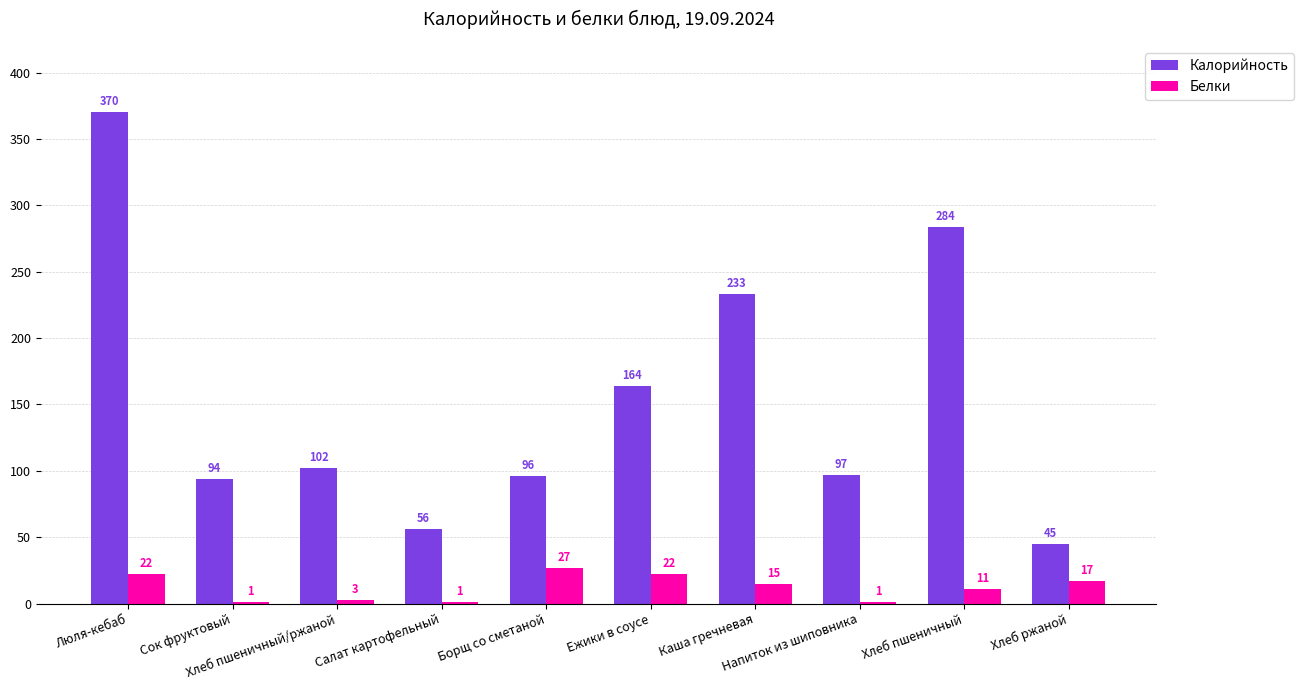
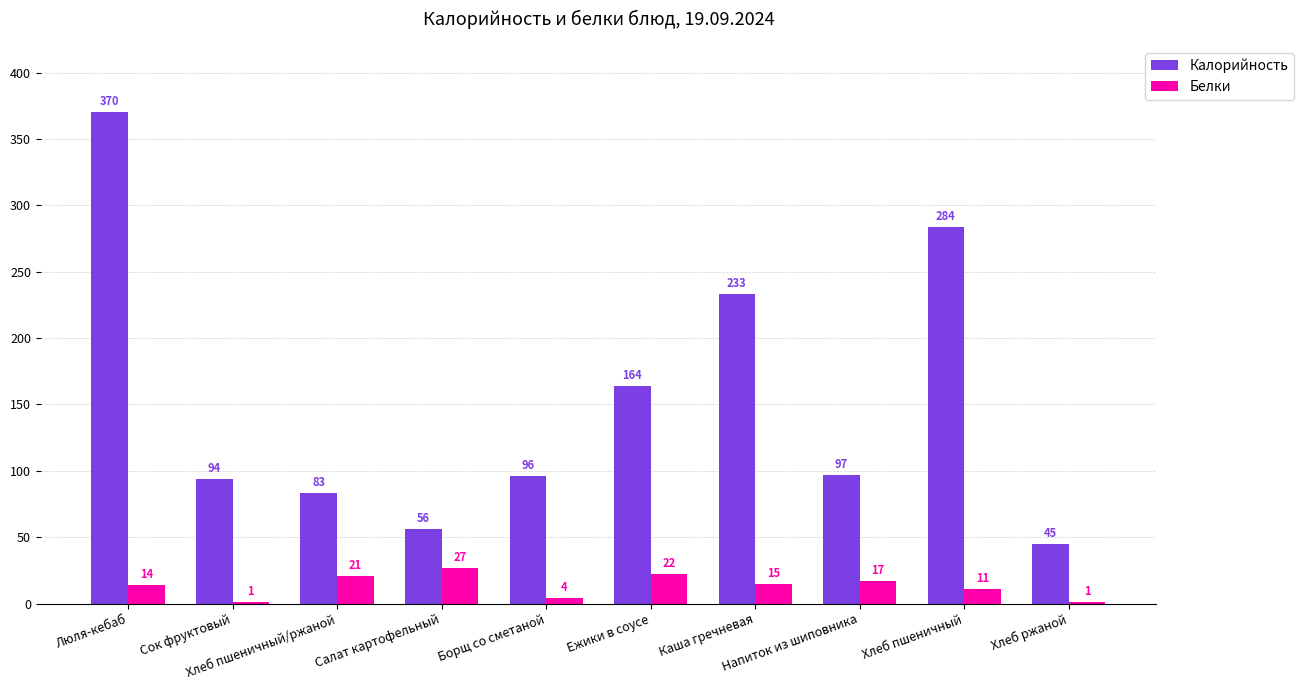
  {
    "Калорийность": {
      "Люля-кебаб": 370,
      "Сок фруктовый": 94,
-     "Хлеб пшеничный/ржаной": 102,
+     "Хлеб пшеничный/ржаной": 83,
      "Салат картофельный": 56,
      "Борщ со сметаной": 96,
      "Ежики в соусе": 164,
      "Каша гречневая": 233,
      "Напиток из шиповника": 97,
      "Хлеб пшеничный": 284,
      "Хлеб ржаной": 45
    },
    "Белки": {
-     "Люля-кебаб": 22,
+     "Люля-кебаб": 14,
      "Сок фруктовый": 1,
-     "Хлеб пшеничный/ржаной": 3,
-     "Салат картофельный": 1,
-     "Борщ со сметаной": 27,
+     "Хлеб пшеничный/ржаной": 21,
+     "Салат картофельный": 27,
+     "Борщ со сметаной": 4,
      "Ежики в соусе": 22,
      "Каша гречневая": 15,
-     "Напиток из шиповника": 1,
+     "Напиток из шиповника": 17,
      "Хлеб пшеничный": 11,
-     "Хлеб ржаной": 17
+     "Хлеб ржаной": 1
    }
  }
